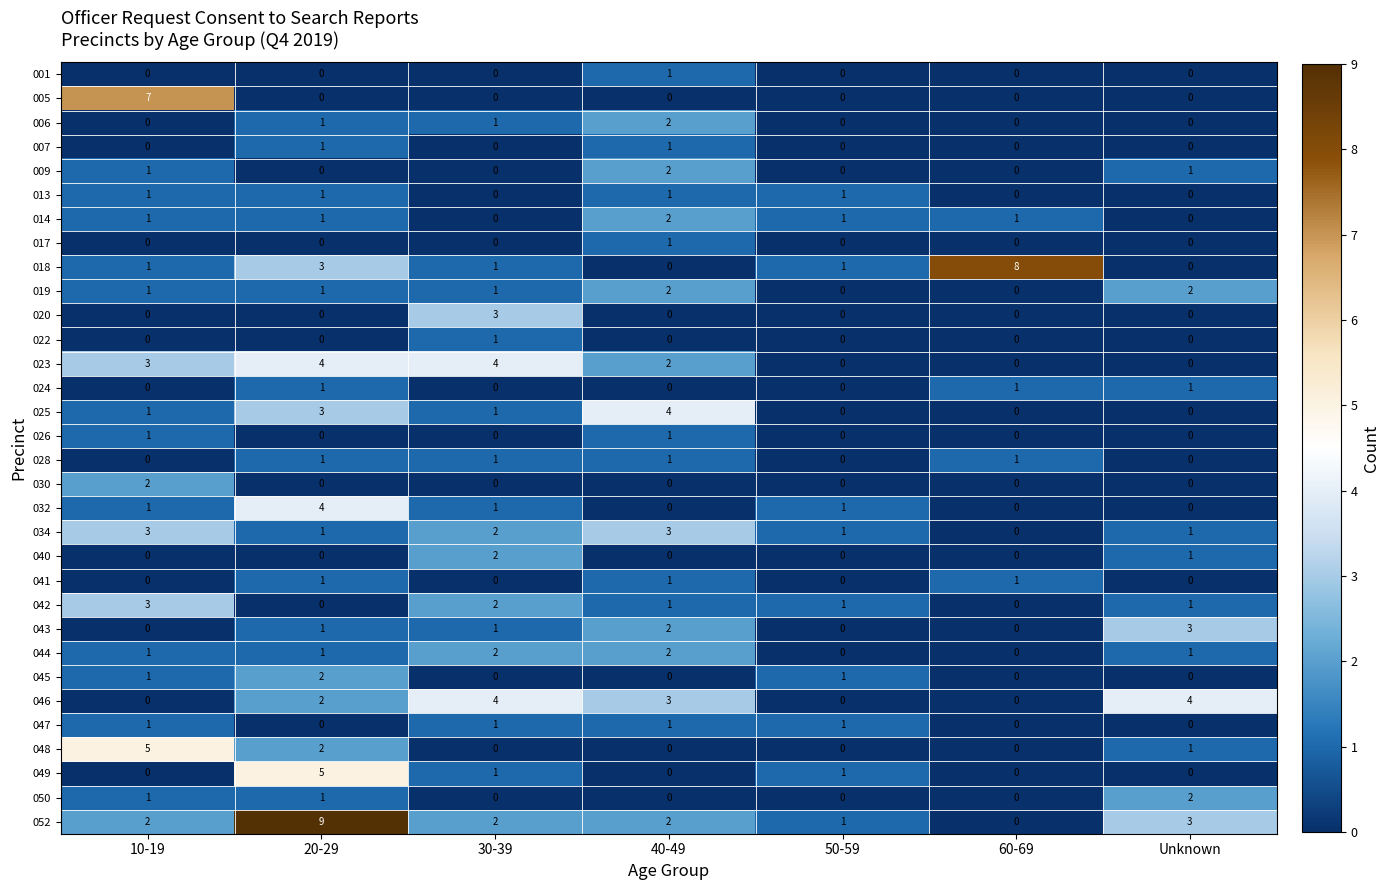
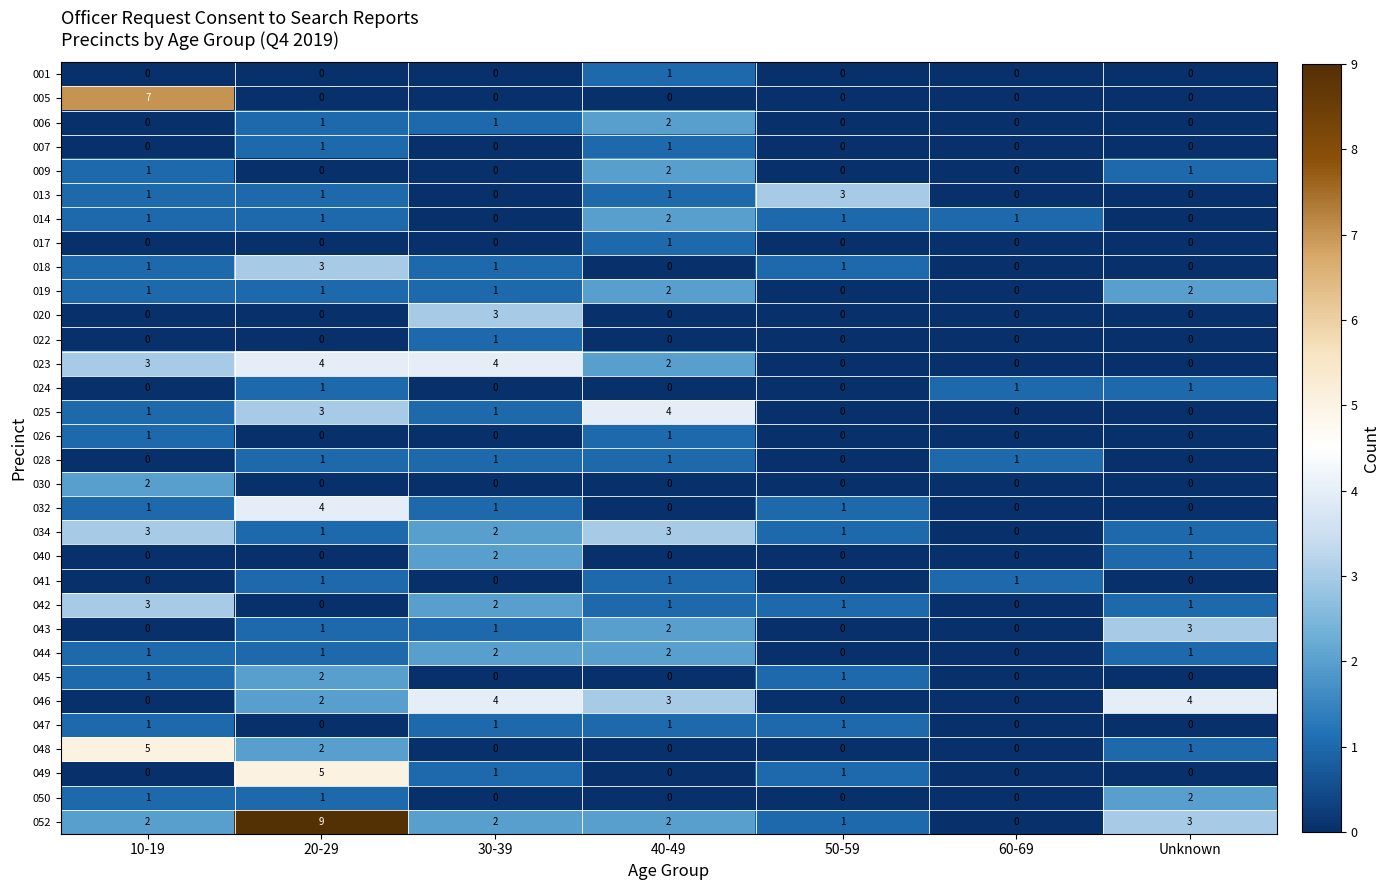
  {
    "013": {
      "10-19": 1,
      "20-29": 1,
      "30-39": 0,
      "40-49": 1,
-     "50-59": 1,
+     "50-59": 3,
      "60-69": 0,
      "Unknown": 0
    },
    "018": {
      "10-19": 1,
      "20-29": 3,
      "30-39": 1,
      "40-49": 0,
      "50-59": 1,
-     "60-69": 8,
+     "60-69": 0,
      "Unknown": 0
    }
  }
